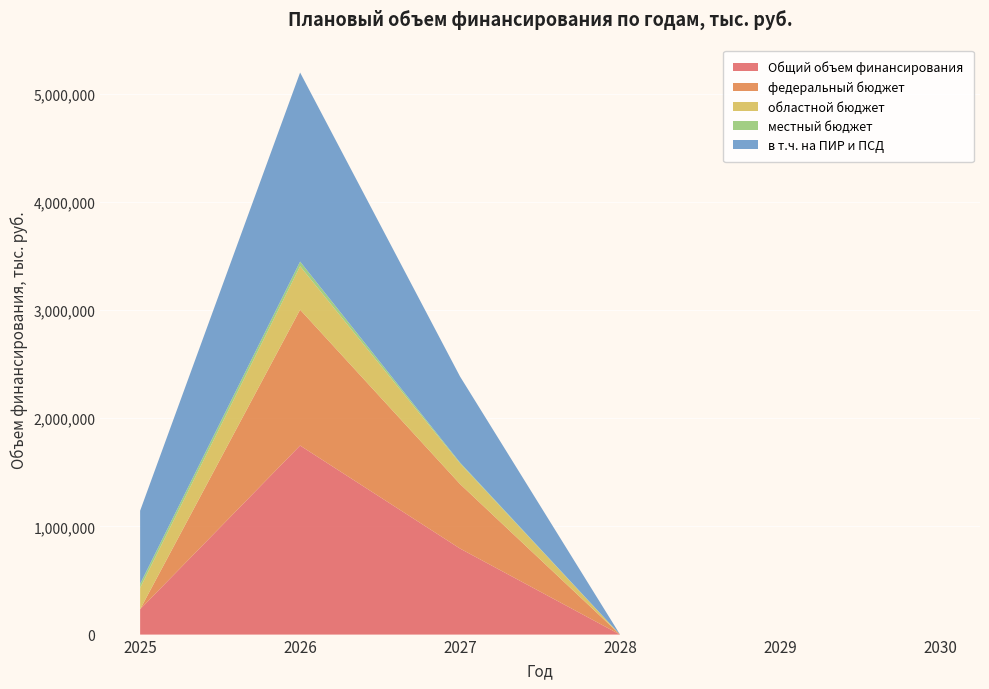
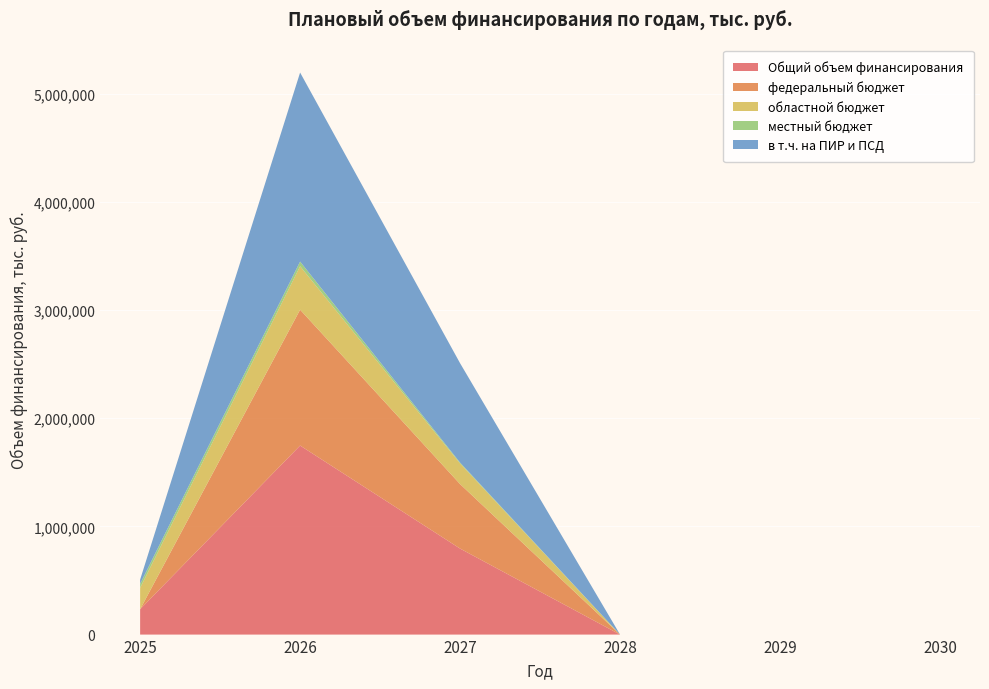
  {
    "областной бюджет": {
      "2025": "200,000",
      "2026": "400,000"
    },
    "местный бюджет": {
      "2025": "40,000",
      "2026": "40,000"
    },
    "в т.ч. на ПИР и ПСД": {
-     "2025": "680,000",
+     "2025": "40,000",
      "2026": "1,750,000",
-     "2027": "800,000"
+     "2027": "920,000"
    }
  }
